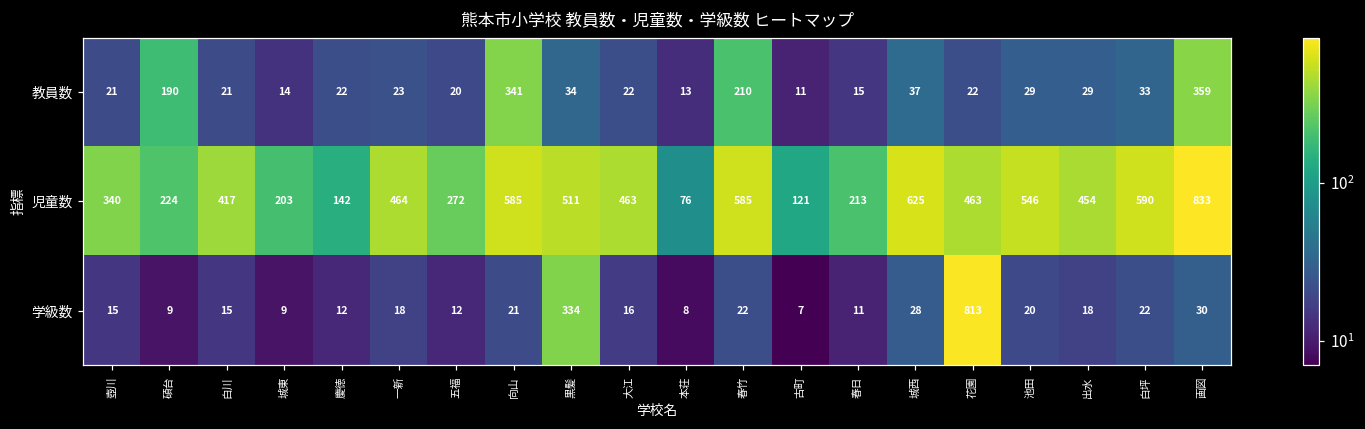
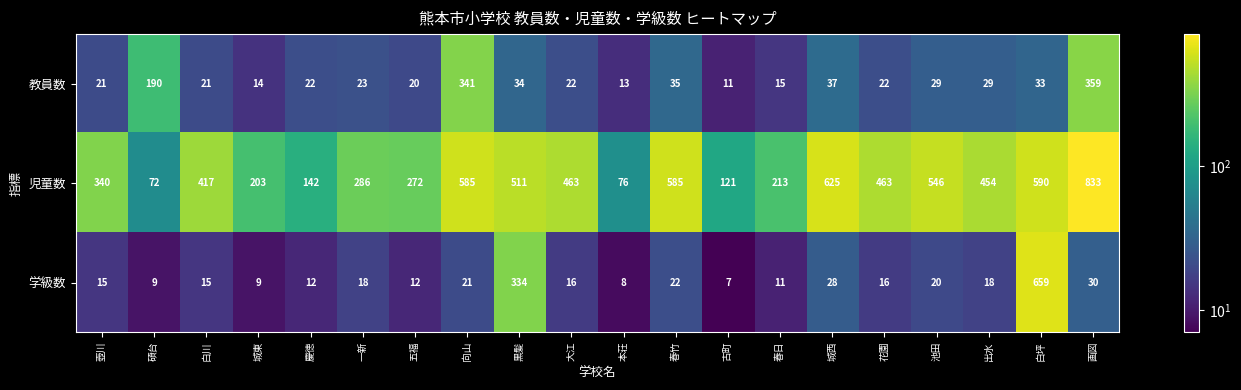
  {
    "教員数": {
      "壺川": 21,
      "碩台": 190,
      "白川": 21,
      "城東": 14,
      "慶徳": 22,
      "一新": 23,
      "五福": 20,
      "向山": 341,
      "黒髪": 34,
      "大江": 22,
      "本荘": 13,
-     "春竹": 210,
+     "春竹": 35,
      "古町": 11,
      "春日": 15,
      "城西": 37,
      "花園": 22,
      "池田": 29,
      "出水": 29,
      "白坪": 33,
      "画図": 359
    },
    "児童数": {
      "壺川": 340,
-     "碩台": 224,
+     "碩台": 72,
      "白川": 417,
      "城東": 203,
      "慶徳": 142,
-     "一新": 464,
+     "一新": 286,
      "五福": 272,
      "向山": 585,
      "黒髪": 511,
      "大江": 463,
      "本荘": 76,
      "春竹": 585,
      "古町": 121,
      "春日": 213,
      "城西": 625,
      "花園": 463,
      "池田": 546,
      "出水": 454,
      "白坪": 590,
      "画図": 833
    },
    "学級数": {
      "壺川": 15,
      "碩台": 9,
      "白川": 15,
      "城東": 9,
      "慶徳": 12,
      "一新": 18,
      "五福": 12,
      "向山": 21,
      "黒髪": 334,
      "大江": 16,
      "本荘": 8,
      "春竹": 22,
      "古町": 7,
      "春日": 11,
      "城西": 28,
-     "花園": 813,
+     "花園": 16,
      "池田": 20,
      "出水": 18,
-     "白坪": 22,
+     "白坪": 659,
      "画図": 30
    }
  }
